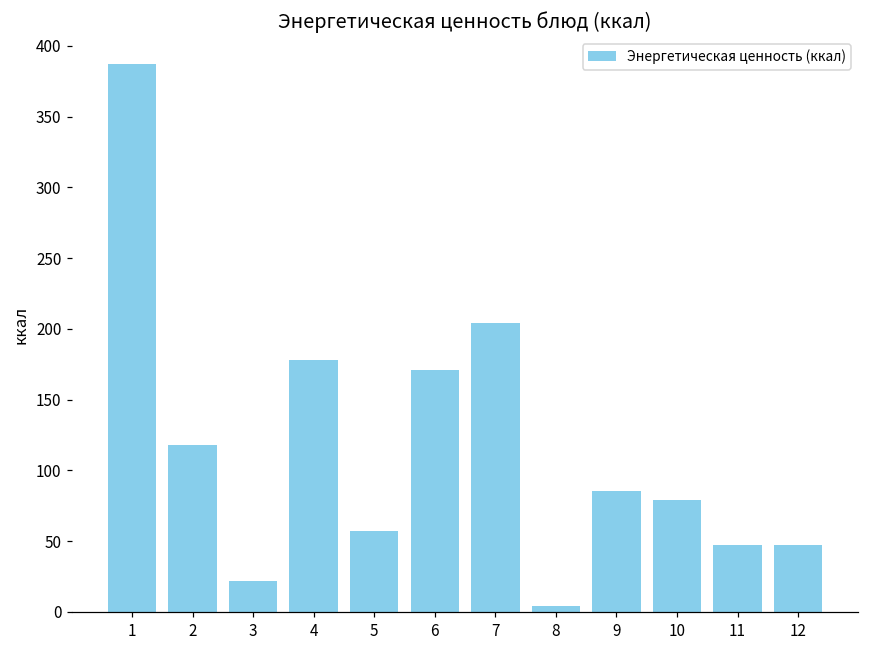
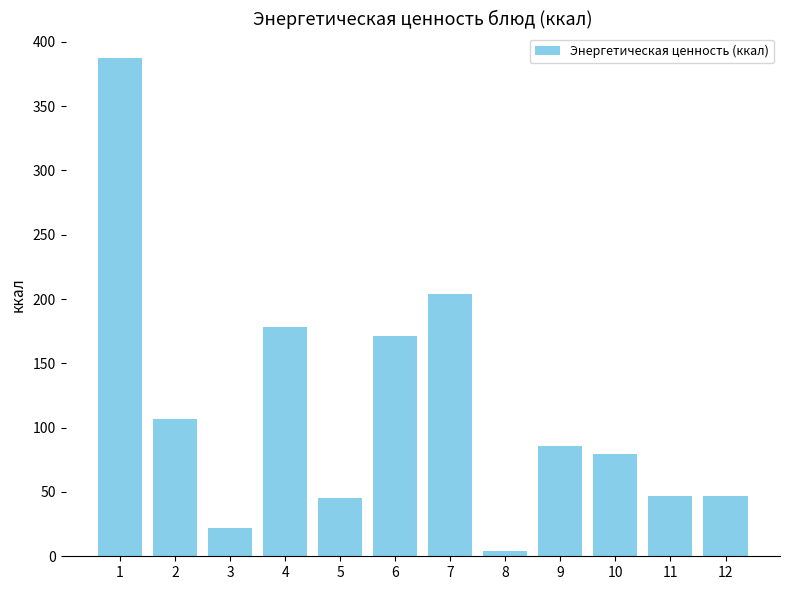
  {
    "1": 387,
-   "2": 118,
+   "2": 107,
    "3": 22,
    "4": 178,
-   "5": 57,
+   "5": 46,
    "6": 171,
    "7": 204,
    "8": 4,
    "9": 85,
    "10": 79,
    "11": 47,
    "12": 47
  }
